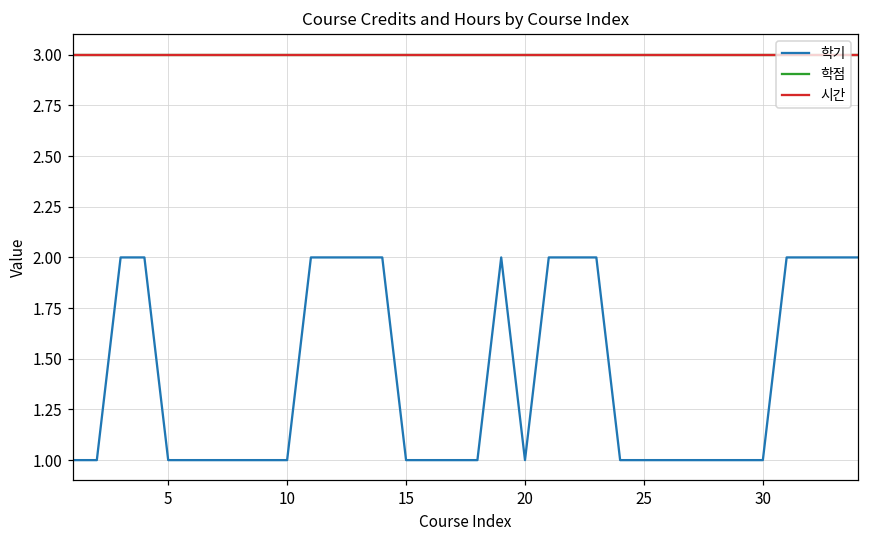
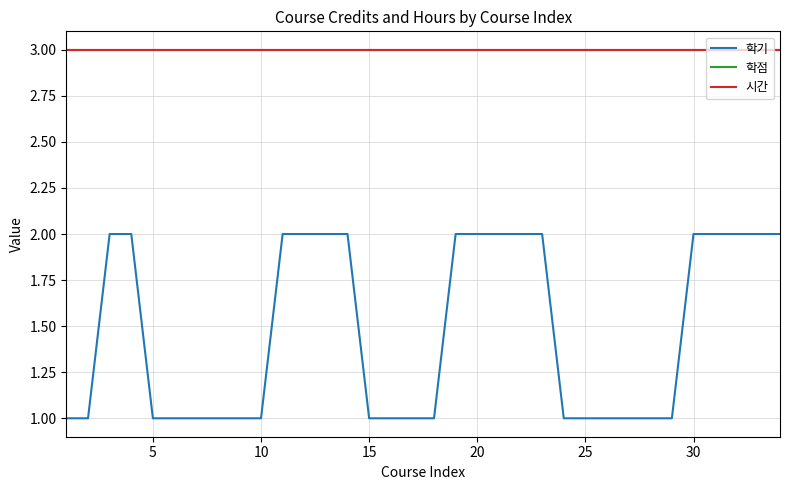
  {
    "학기": {
      "5": 1,
      "10": 1,
      "15": 1,
-     "20": 1,
+     "20": 2,
      "25": 1,
-     "30": 1
+     "30": 2
    },
    "시간": {
      "5": 3,
      "10": 3,
      "15": 3,
      "20": 3,
      "25": 3,
      "30": 3
    }
  }
